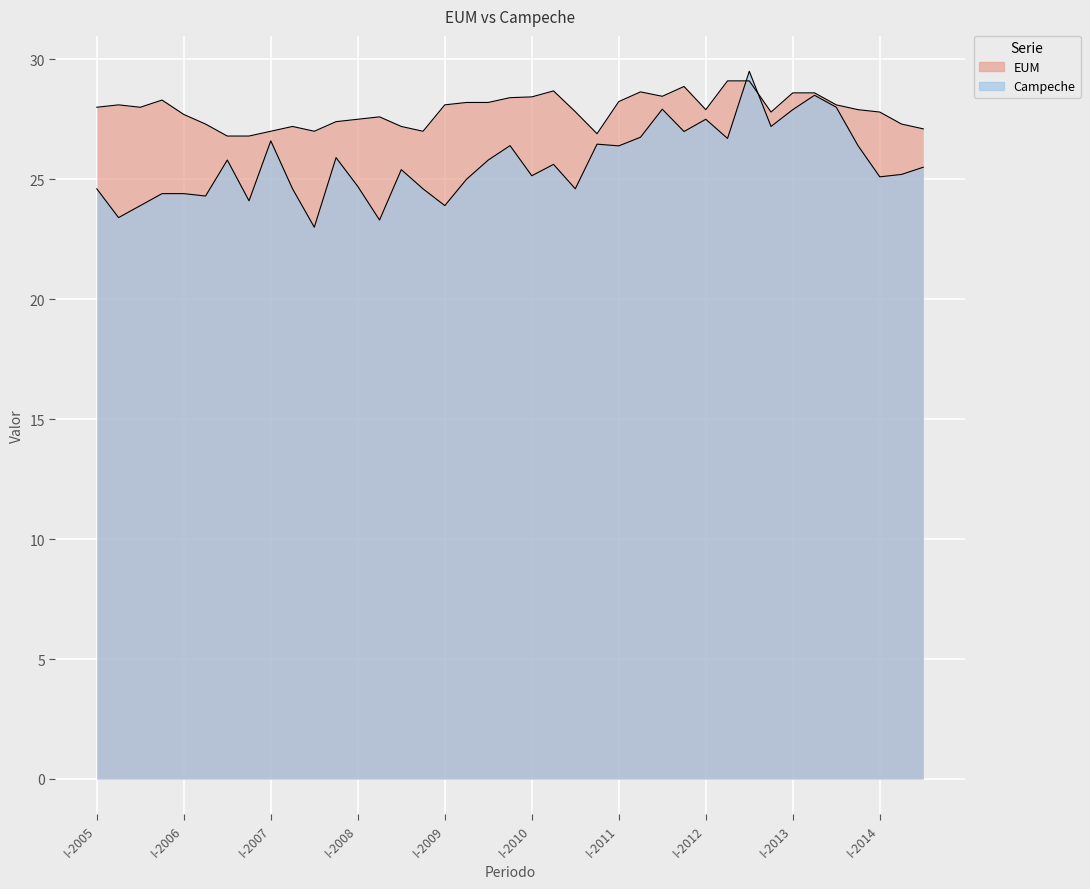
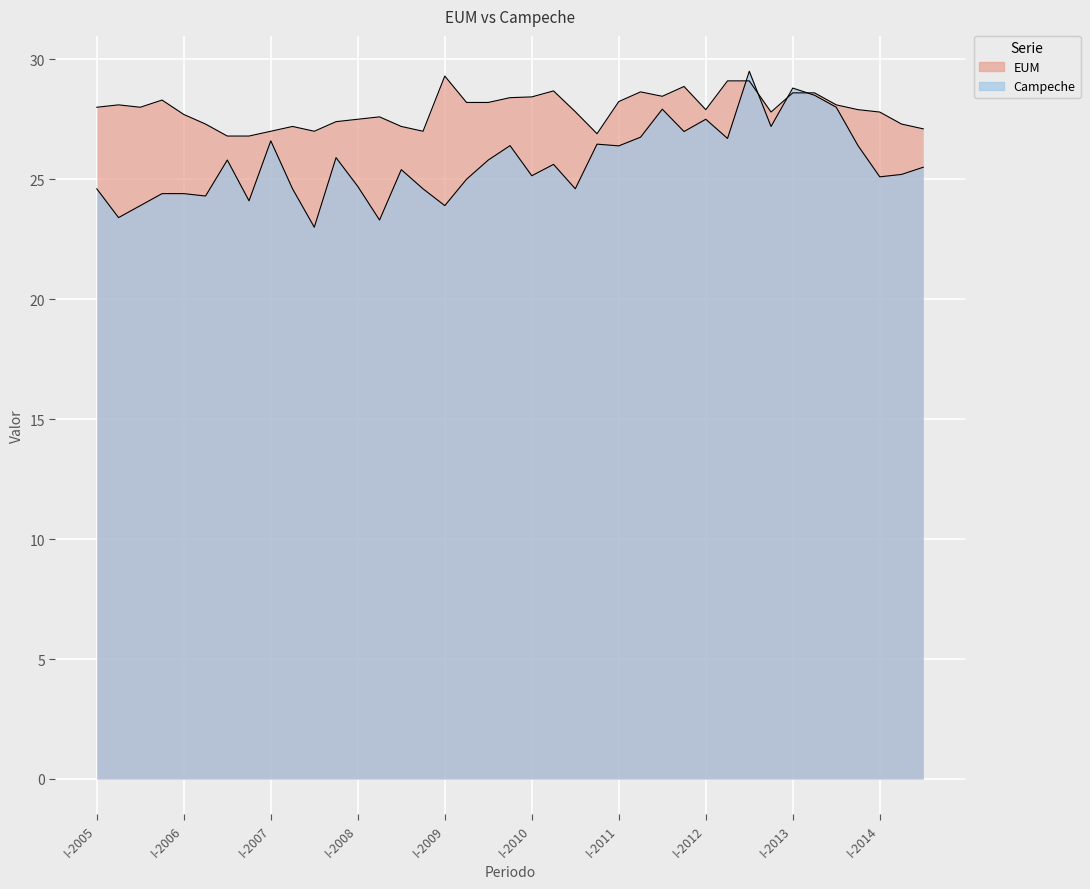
  {
    "EUM": {
      "I-2005": 28.0,
      "I-2006": 27.7,
      "I-2007": 27.0,
      "I-2008": 27.5,
-     "I-2009": 28.1,
+     "I-2009": 29.3,
      "I-2010": 28.4,
      "I-2011": 28.2,
      "I-2012": 27.9,
      "I-2013": 28.6,
      "I-2014": 27.8
    },
    "Campeche": {
      "I-2005": 24.6,
      "I-2006": 24.4,
      "I-2007": 26.6,
      "I-2008": 24.7,
      "I-2009": 23.9,
      "I-2010": 25.1,
      "I-2011": 26.4,
      "I-2012": 27.5,
-     "I-2013": 27.9,
+     "I-2013": 28.8,
      "I-2014": 25.1
    }
  }
